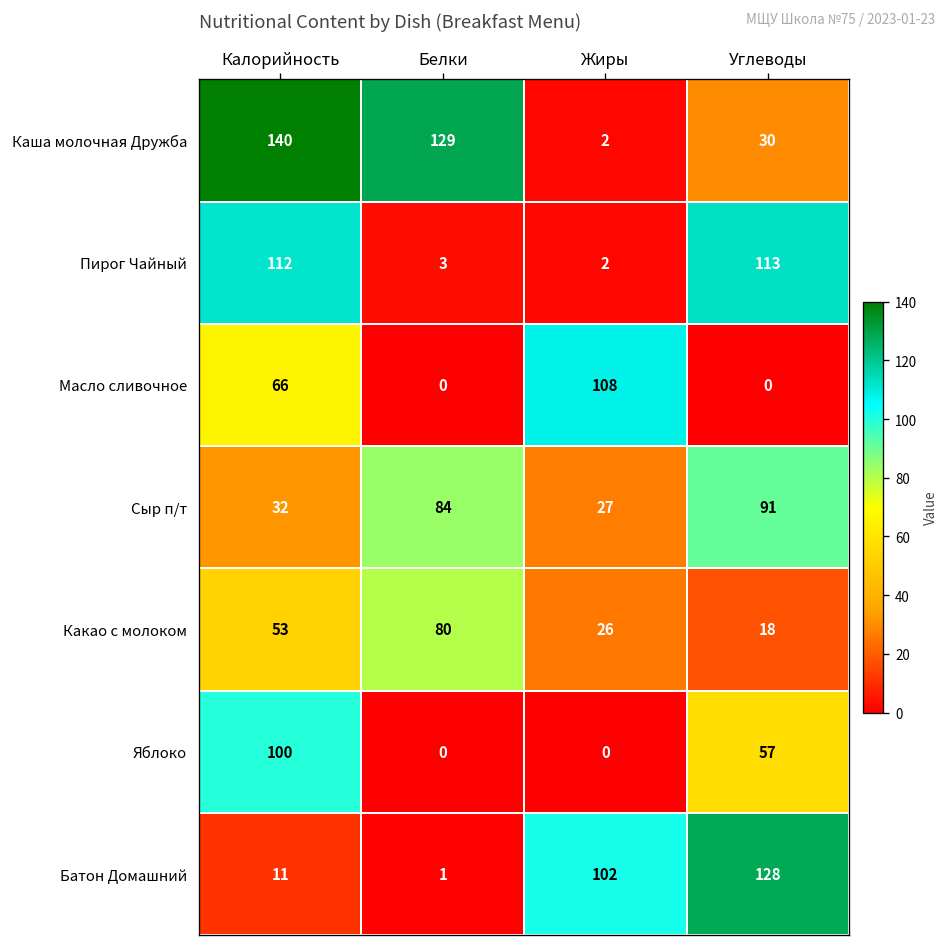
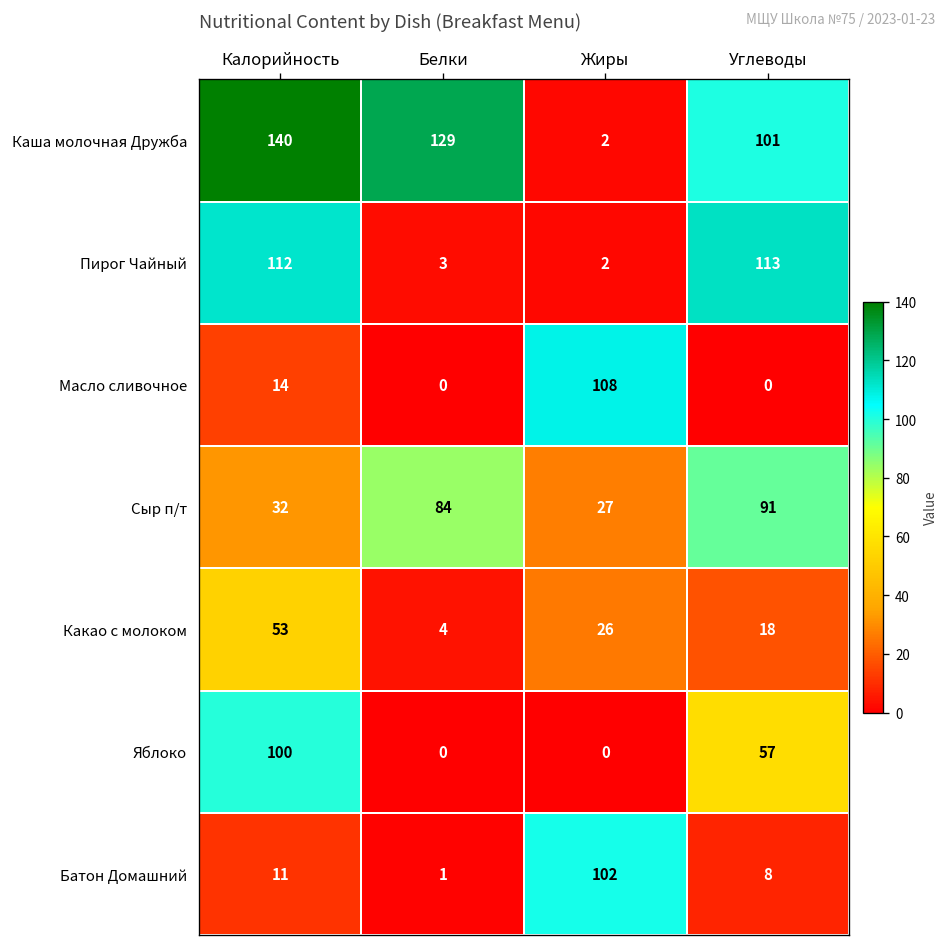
  {
    "Каша молочная Дружба": {
      "Калорийность": 140,
      "Белки": 129,
      "Жиры": 2,
-     "Углеводы": 30
+     "Углеводы": 101
    },
    "Пирог Чайный": {
      "Калорийность": 112,
      "Белки": 3,
      "Жиры": 2,
      "Углеводы": 113
    },
    "Масло сливочное": {
-     "Калорийность": 66,
+     "Калорийность": 14,
      "Белки": 0,
      "Жиры": 108,
      "Углеводы": 0
    },
    "Сыр п/т": {
      "Калорийность": 32,
      "Белки": 84,
      "Жиры": 27,
      "Углеводы": 91
    },
    "Какао с молоком": {
      "Калорийность": 53,
-     "Белки": 80,
+     "Белки": 4,
      "Жиры": 26,
      "Углеводы": 18
    },
    "Яблоко": {
      "Калорийность": 100,
      "Белки": 0,
      "Жиры": 0,
      "Углеводы": 57
    },
    "Батон Домашний": {
      "Калорийность": 11,
      "Белки": 1,
      "Жиры": 102,
-     "Углеводы": 128
+     "Углеводы": 8
    }
  }
